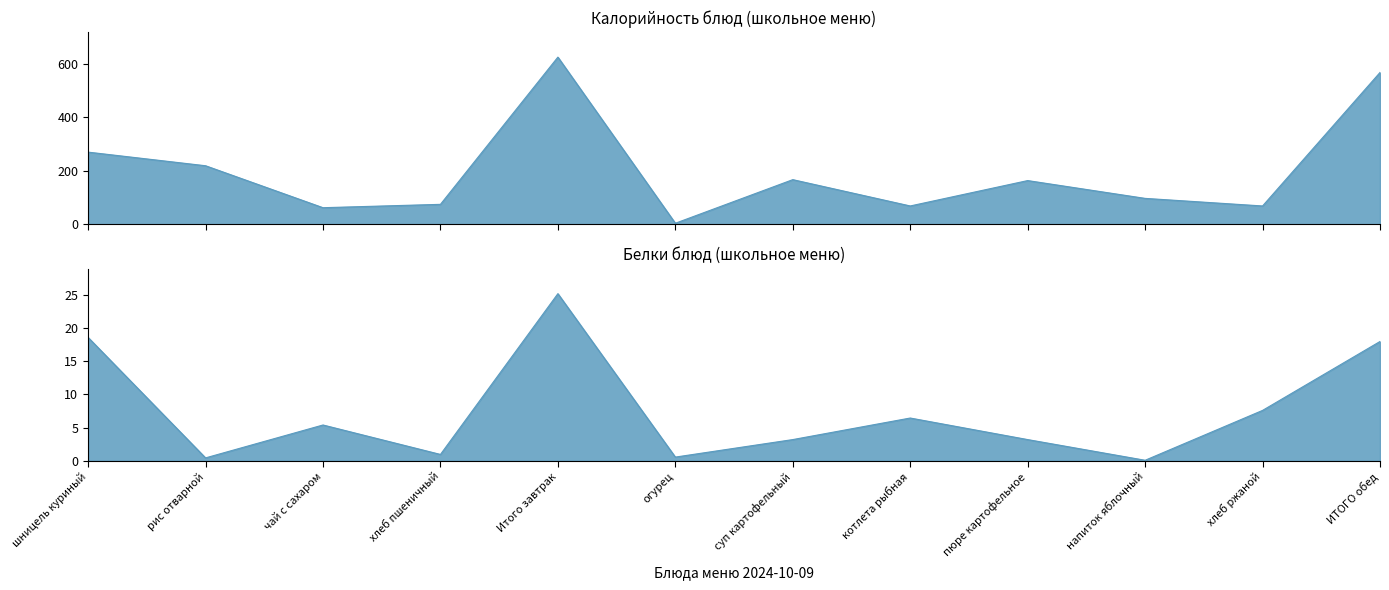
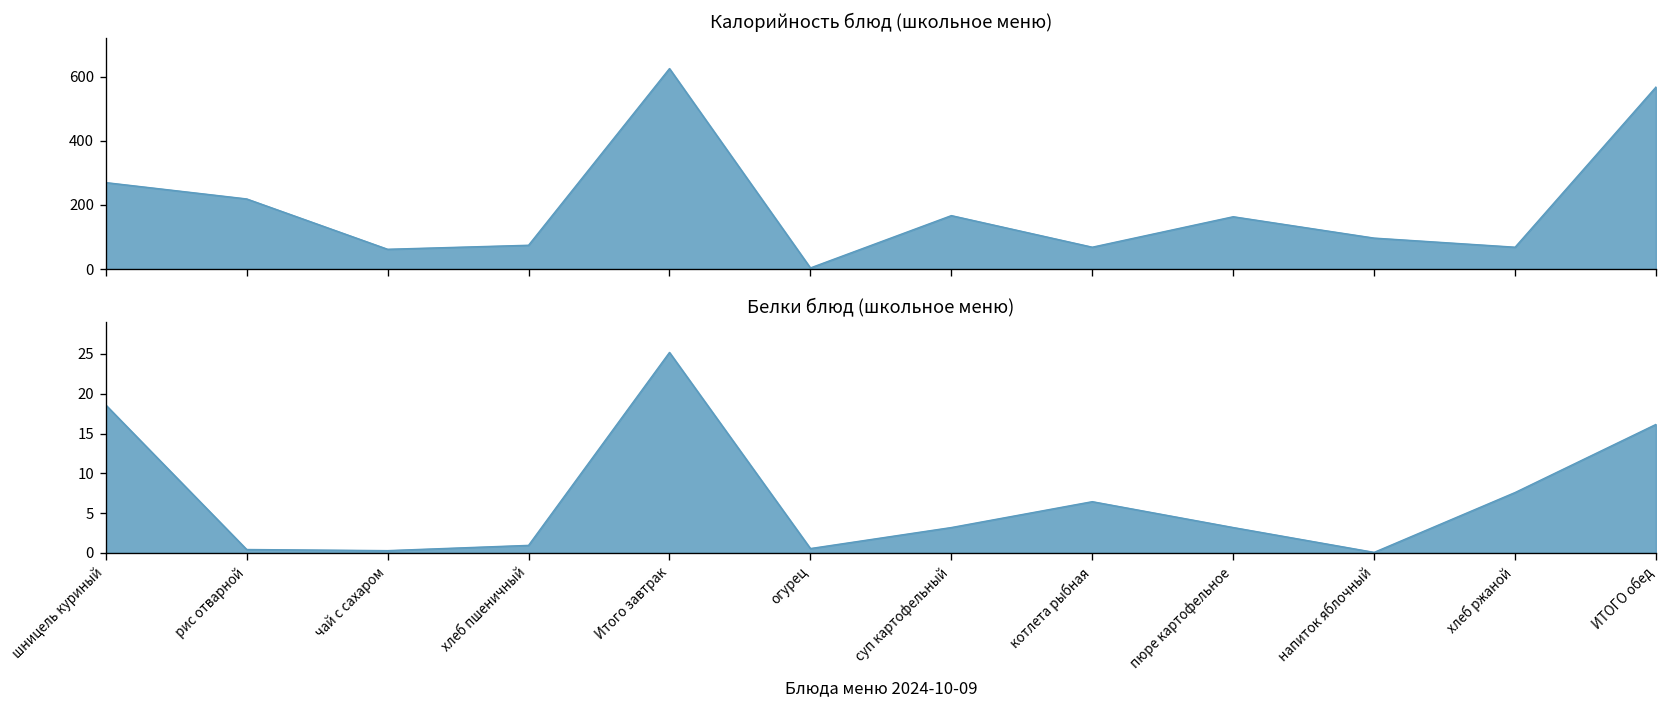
  {
    "Белки блюд (школьное меню)": {
      "шницель куриный": 19,
      "рис отварной": 0,
-     "чай с сахаром": 5,
+     "чай с сахаром": 0,
      "хлеб пшеничный": 1,
      "Итого завтрак": 25,
      "огурец": 1,
      "суп картофельный": 3,
      "котлета рыбная": 6,
      "пюре картофельное": 3,
      "напиток яблочный": 0,
      "хлеб ржаной": 8,
-     "ИТОГО обед": 18
+     "ИТОГО обед": 16
    }
  }
